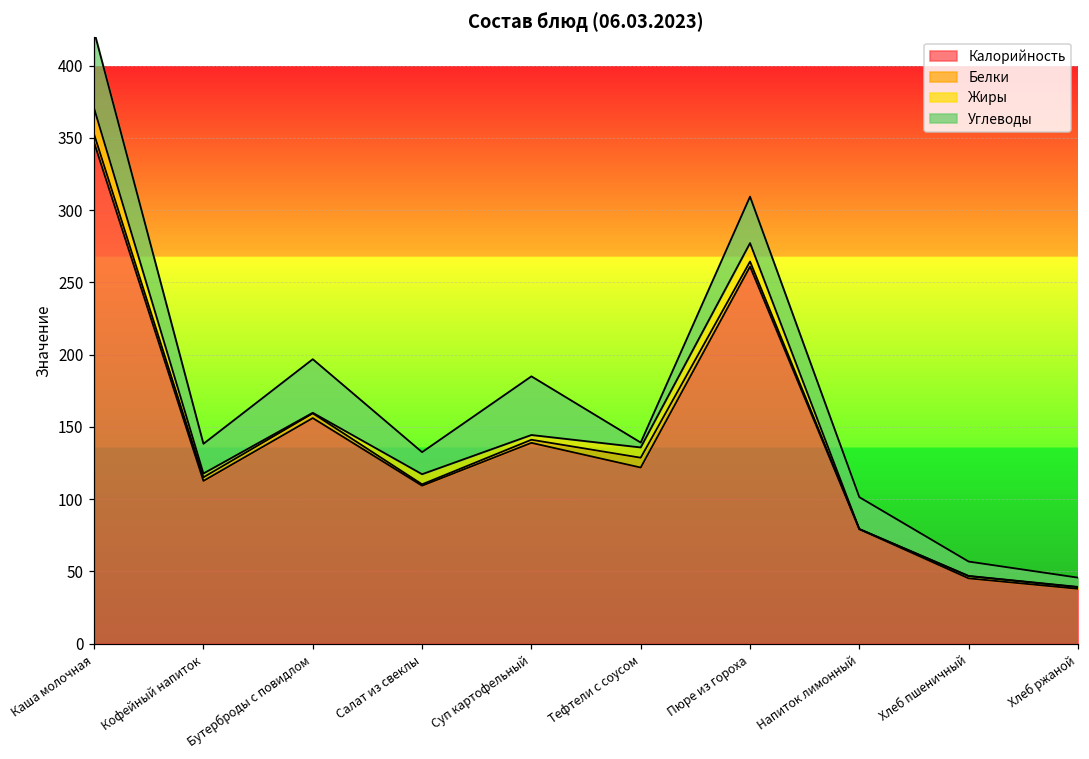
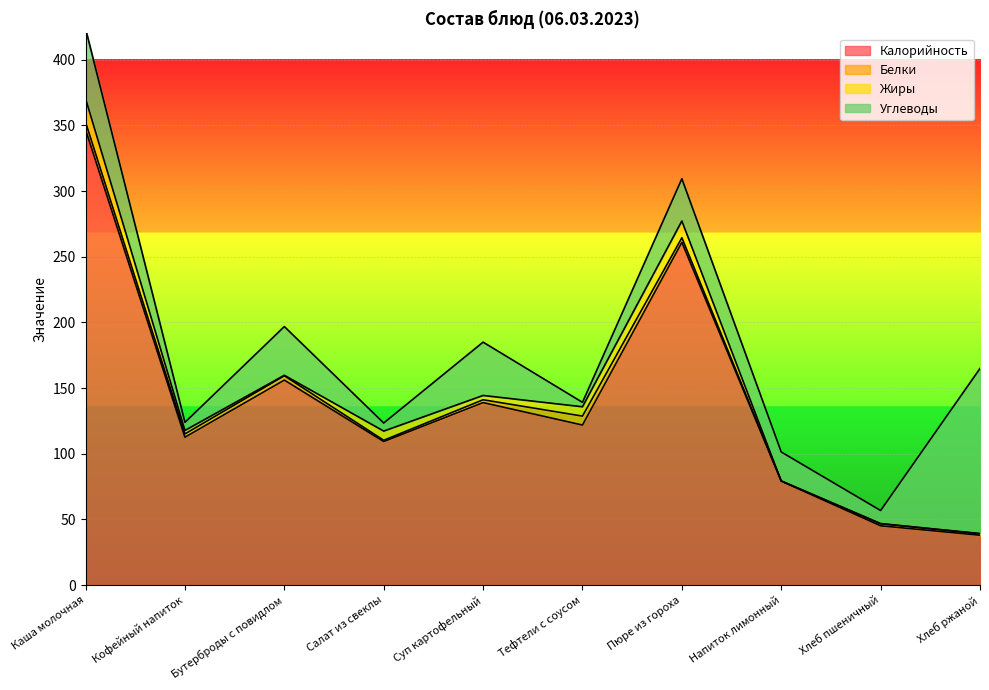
  {
    "Калорийность": {
      "Каша молочная": 347,
      "Кофейный напиток": 113,
      "Бутерброды с повидлом": 156,
      "Суп картофельный": 139,
      "Тефтели с соусом": 122,
      "Пюре из гороха": 261
    },
    "Углеводы": {
-     "Кофейный напиток": 21,
+     "Кофейный напиток": 6,
      "Бутерброды с повидлом": 37,
-     "Салат из свеклы": 15,
+     "Салат из свеклы": 6,
      "Суп картофельный": 41,
      "Тефтели с соусом": 3,
      "Пюре из гороха": 32,
      "Напиток лимонный": 22,
      "Хлеб пшеничный": 10,
-     "Хлеб ржаной": 6
+     "Хлеб ржаной": 126
    }
  }
